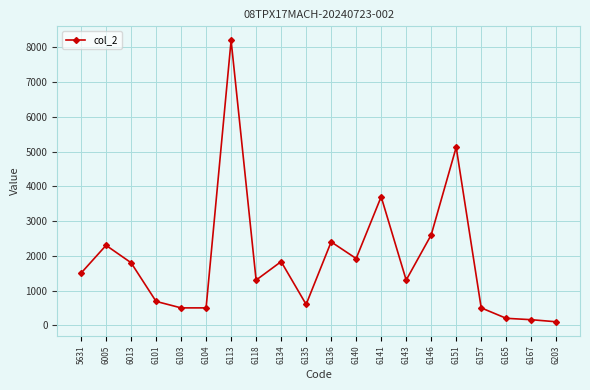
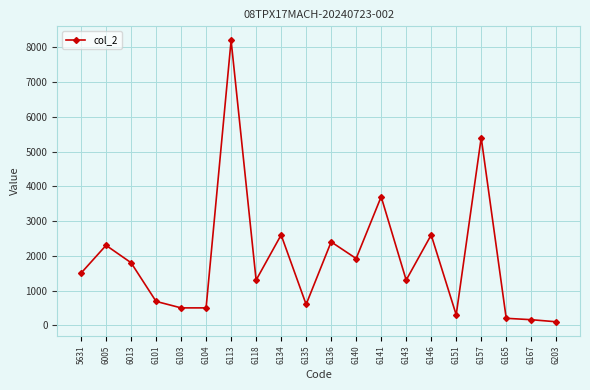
  {
    "5631": 1500,
    "6005": 2300,
    "6013": 1800,
    "6101": 700,
    "6103": 500,
    "6104": 500,
    "6113": 8200,
    "6118": 1300,
-   "6134": 1800,
+   "6134": 2600,
    "6135": 600,
    "6136": 2400,
    "6140": 1900,
    "6141": 3700,
    "6143": 1300,
    "6146": 2600,
-   "6151": 5100,
-   "6157": 500,
+   "6151": 300,
+   "6157": 5400,
    "6165": 200,
    "6167": 200,
    "6203": 100
  }
